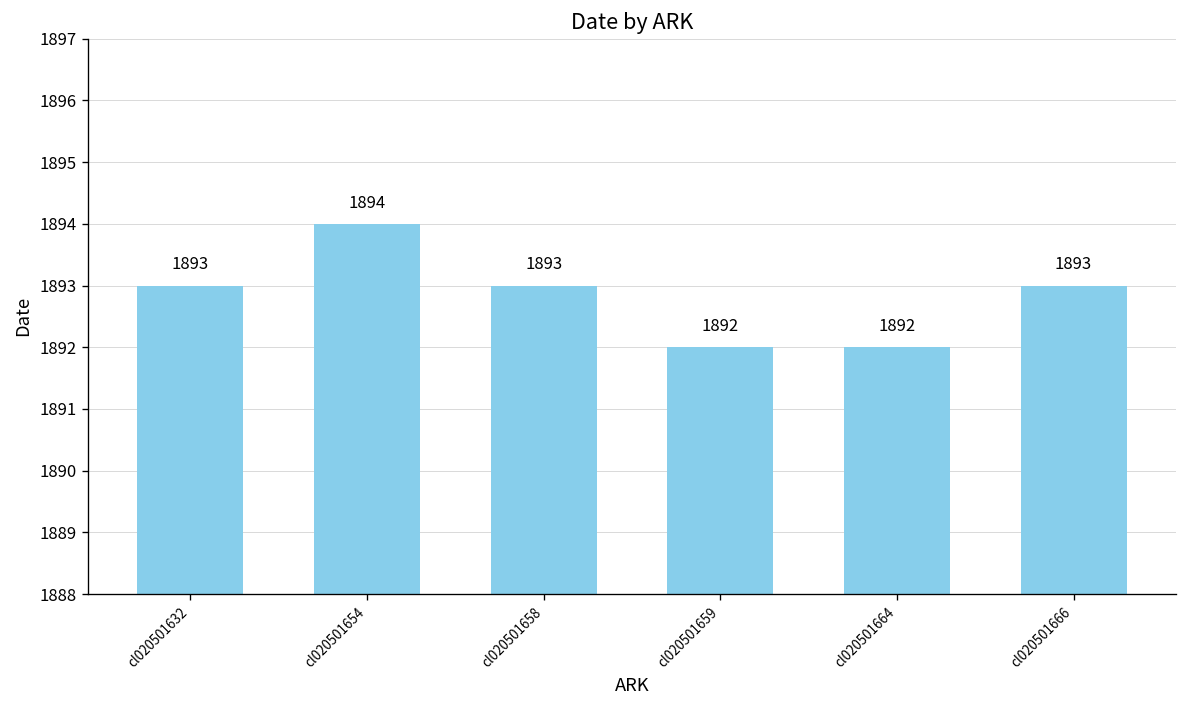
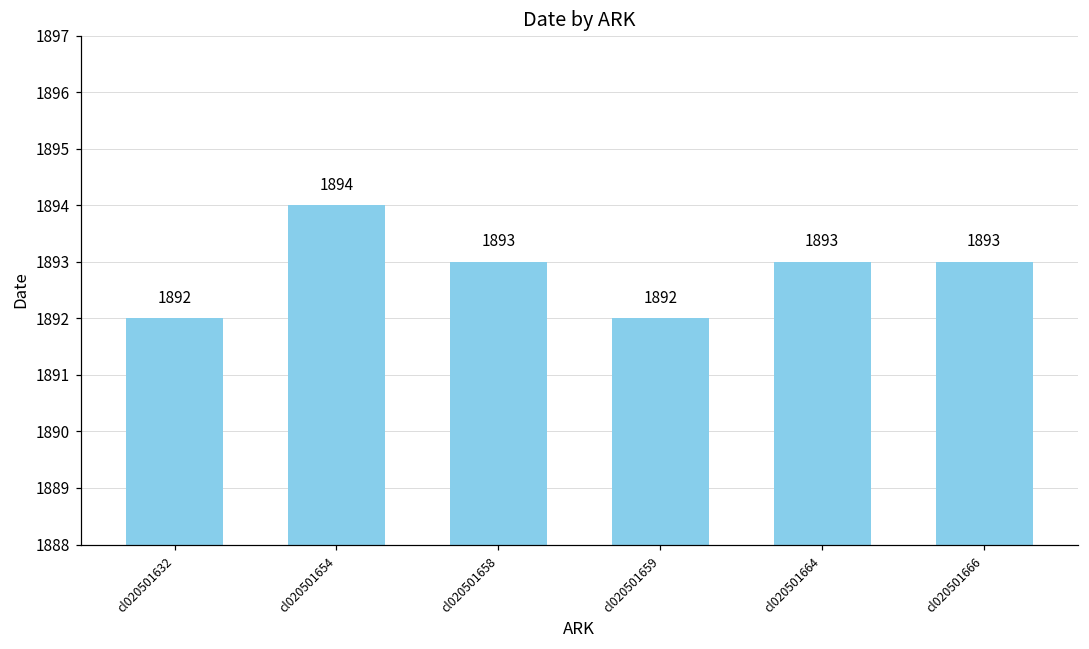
  {
-   "cl020501632": 1893,
+   "cl020501632": 1892,
    "cl020501654": 1894,
    "cl020501658": 1893,
    "cl020501659": 1892,
-   "cl020501664": 1892,
+   "cl020501664": 1893,
    "cl020501666": 1893
  }
